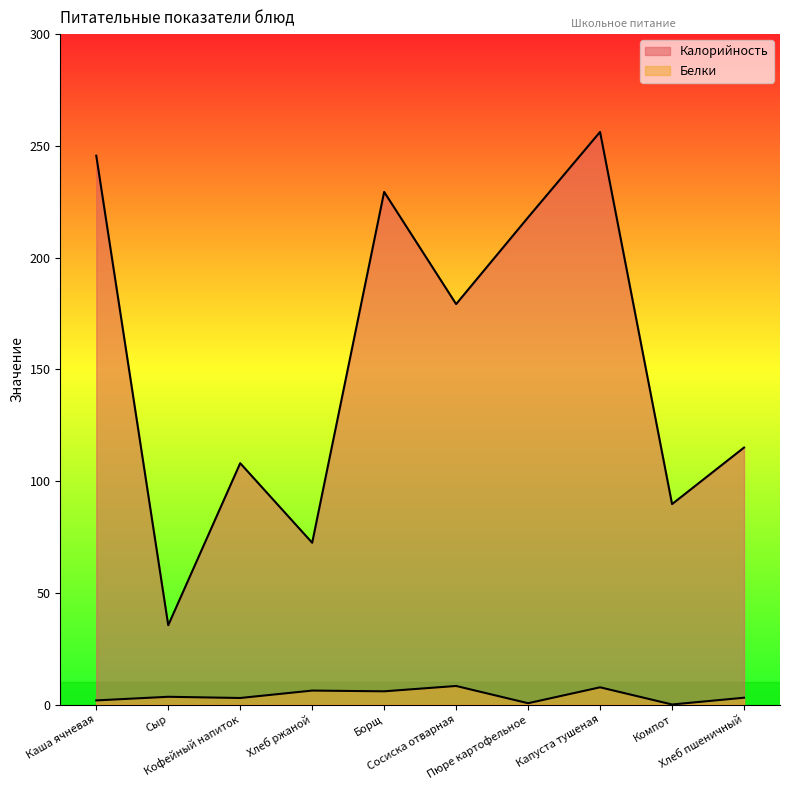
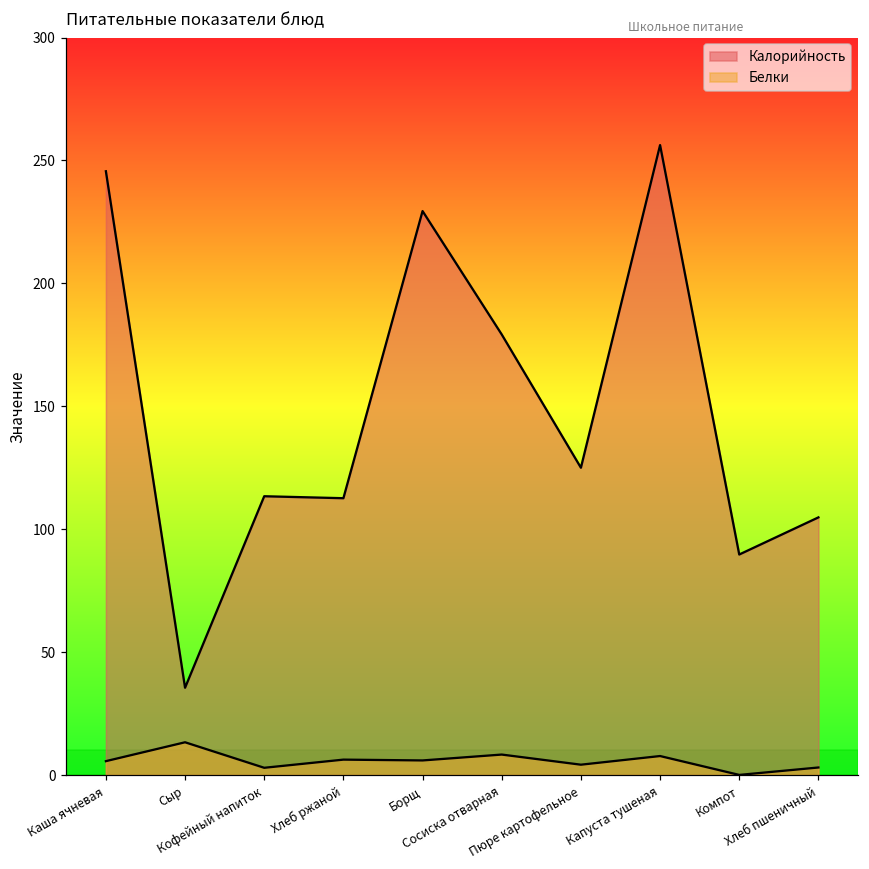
  {
    "Калорийность": {
      "Каша ячневая": 246,
      "Сыр": 36,
-     "Кофейный напиток": 108,
-     "Хлеб ржаной": 72,
+     "Кофейный напиток": 113,
+     "Хлеб ржаной": 113,
      "Борщ": 229,
      "Сосиска отварная": 179,
-     "Пюре картофельное": 218,
+     "Пюре картофельное": 125,
      "Капуста тушеная": 256,
      "Компот": 90,
-     "Хлеб пшеничный": 115
+     "Хлеб пшеничный": 105
    },
    "Белки": {
-     "Каша ячневая": 2,
-     "Сыр": 3,
+     "Каша ячневая": 6,
+     "Сыр": 13,
      "Кофейный напиток": 3,
      "Хлеб ржаной": 6,
      "Борщ": 6,
      "Сосиска отварная": 8,
-     "Пюре картофельное": 1,
+     "Пюре картофельное": 4,
      "Капуста тушеная": 8,
      "Компот": 0,
      "Хлеб пшеничный": 3
    }
  }
